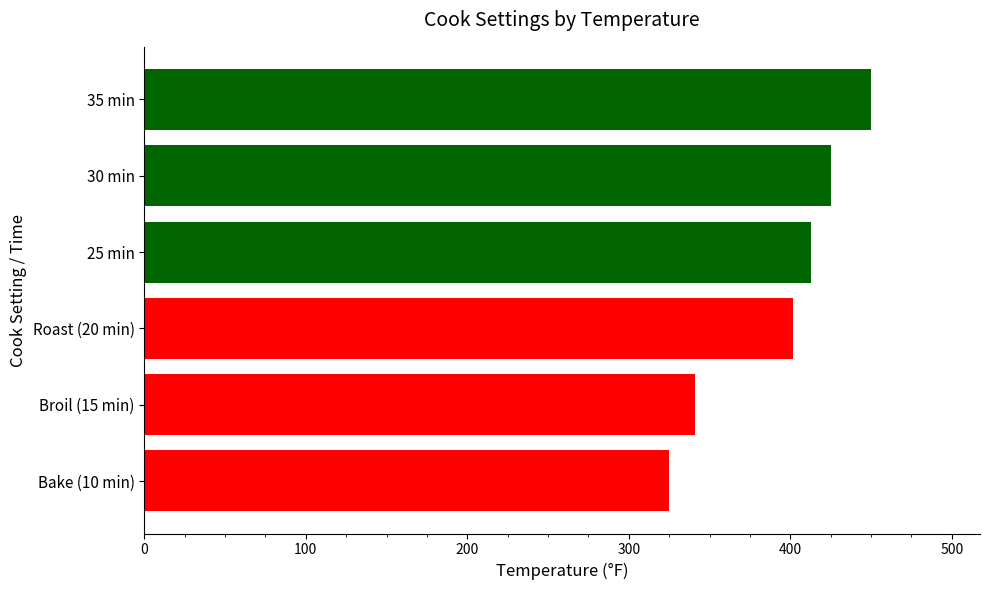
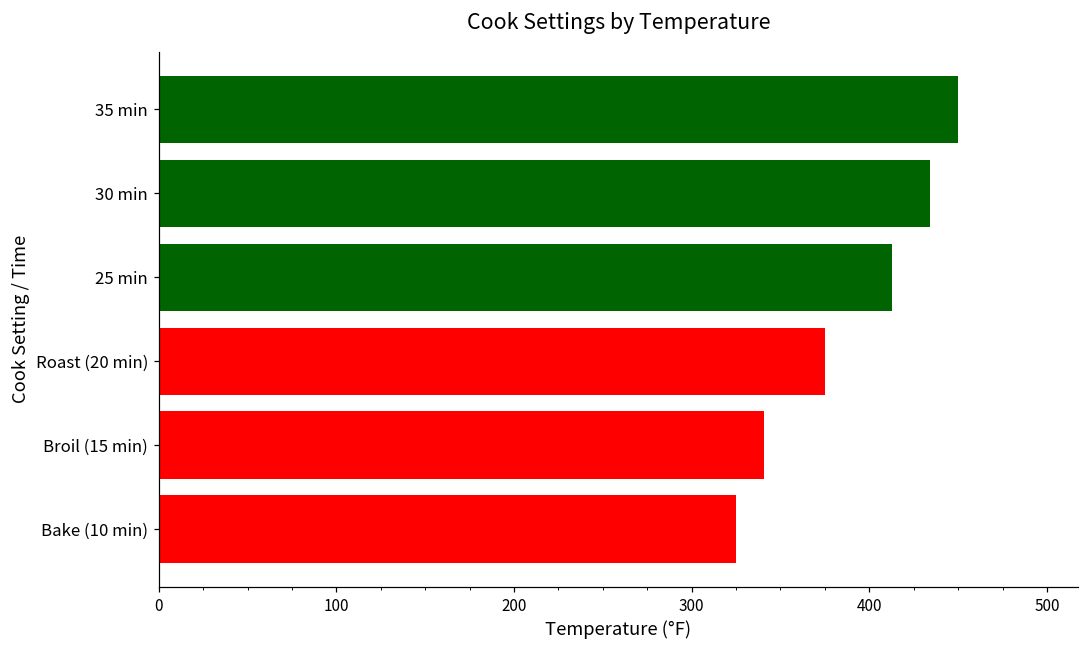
  {
    "35 min": 450,
-   "30 min": 425,
+   "30 min": 434,
    "25 min": 413,
-   "Roast (20 min)": 402,
+   "Roast (20 min)": 375,
    "Broil (15 min)": 341,
    "Bake (10 min)": 325
  }
